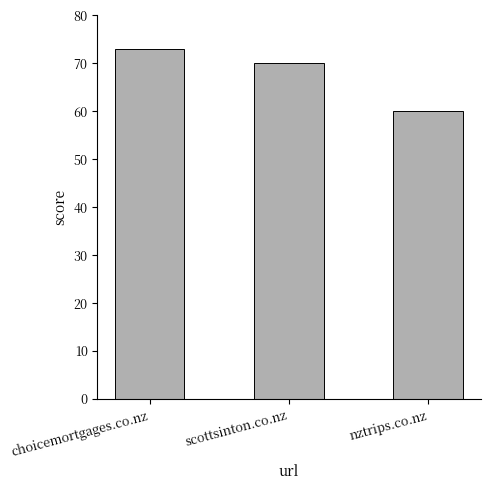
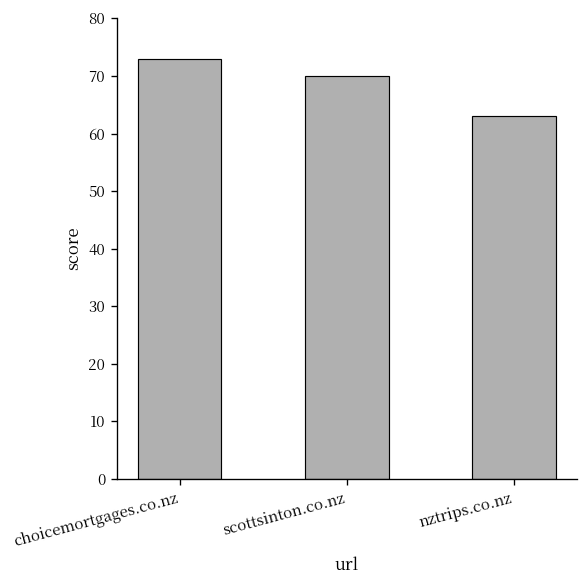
  {
    "choicemortgages.co.nz": 73,
    "scottsinton.co.nz": 70,
-   "nztrips.co.nz": 60
+   "nztrips.co.nz": 63
  }
